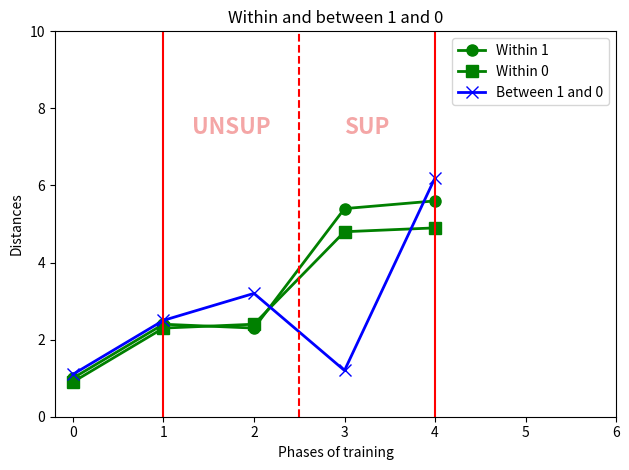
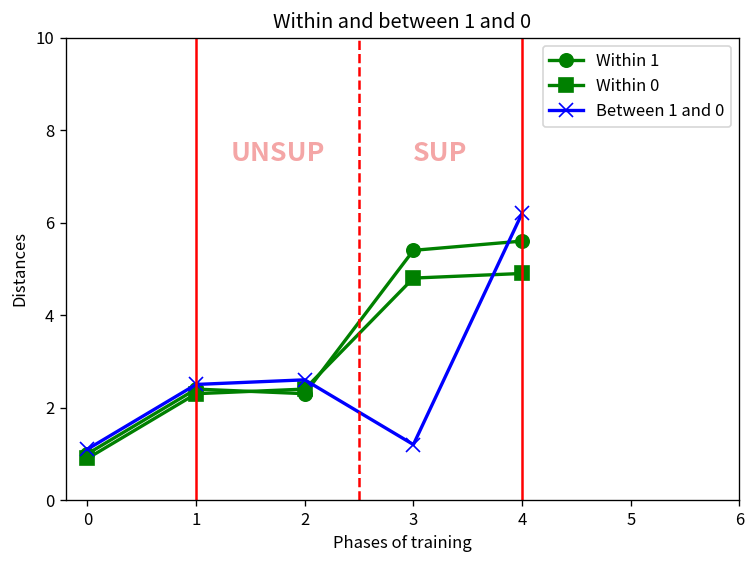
  {
    "Between 1 and 0": {
      "0": 1.1,
      "1": 2.5,
-     "2": 3.2,
+     "2": 2.6,
      "3": 1.2,
      "4": 6.2
    }
  }
